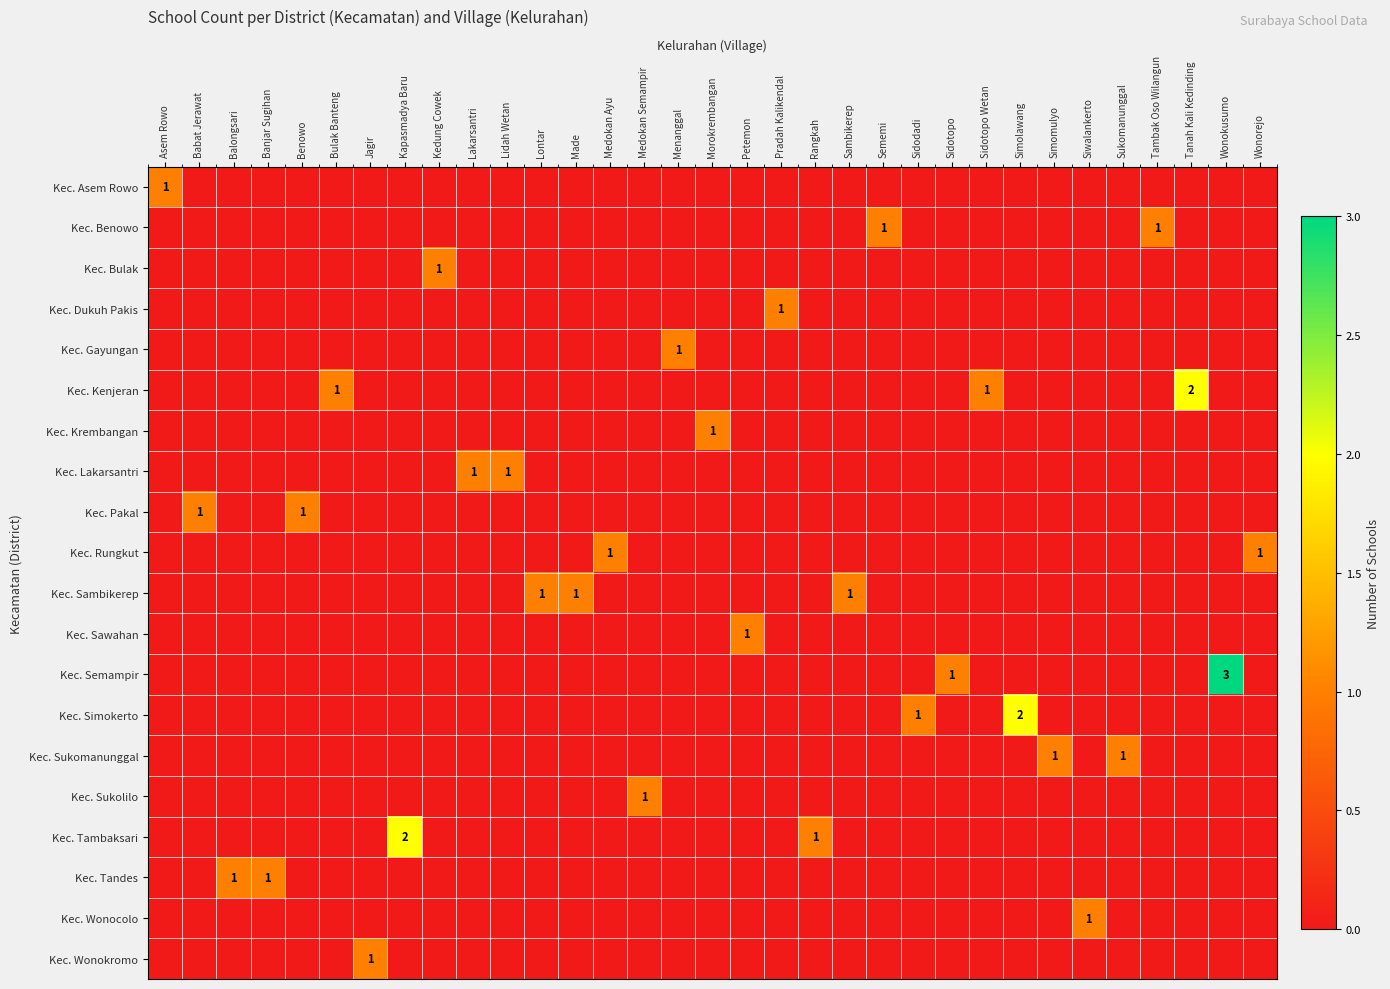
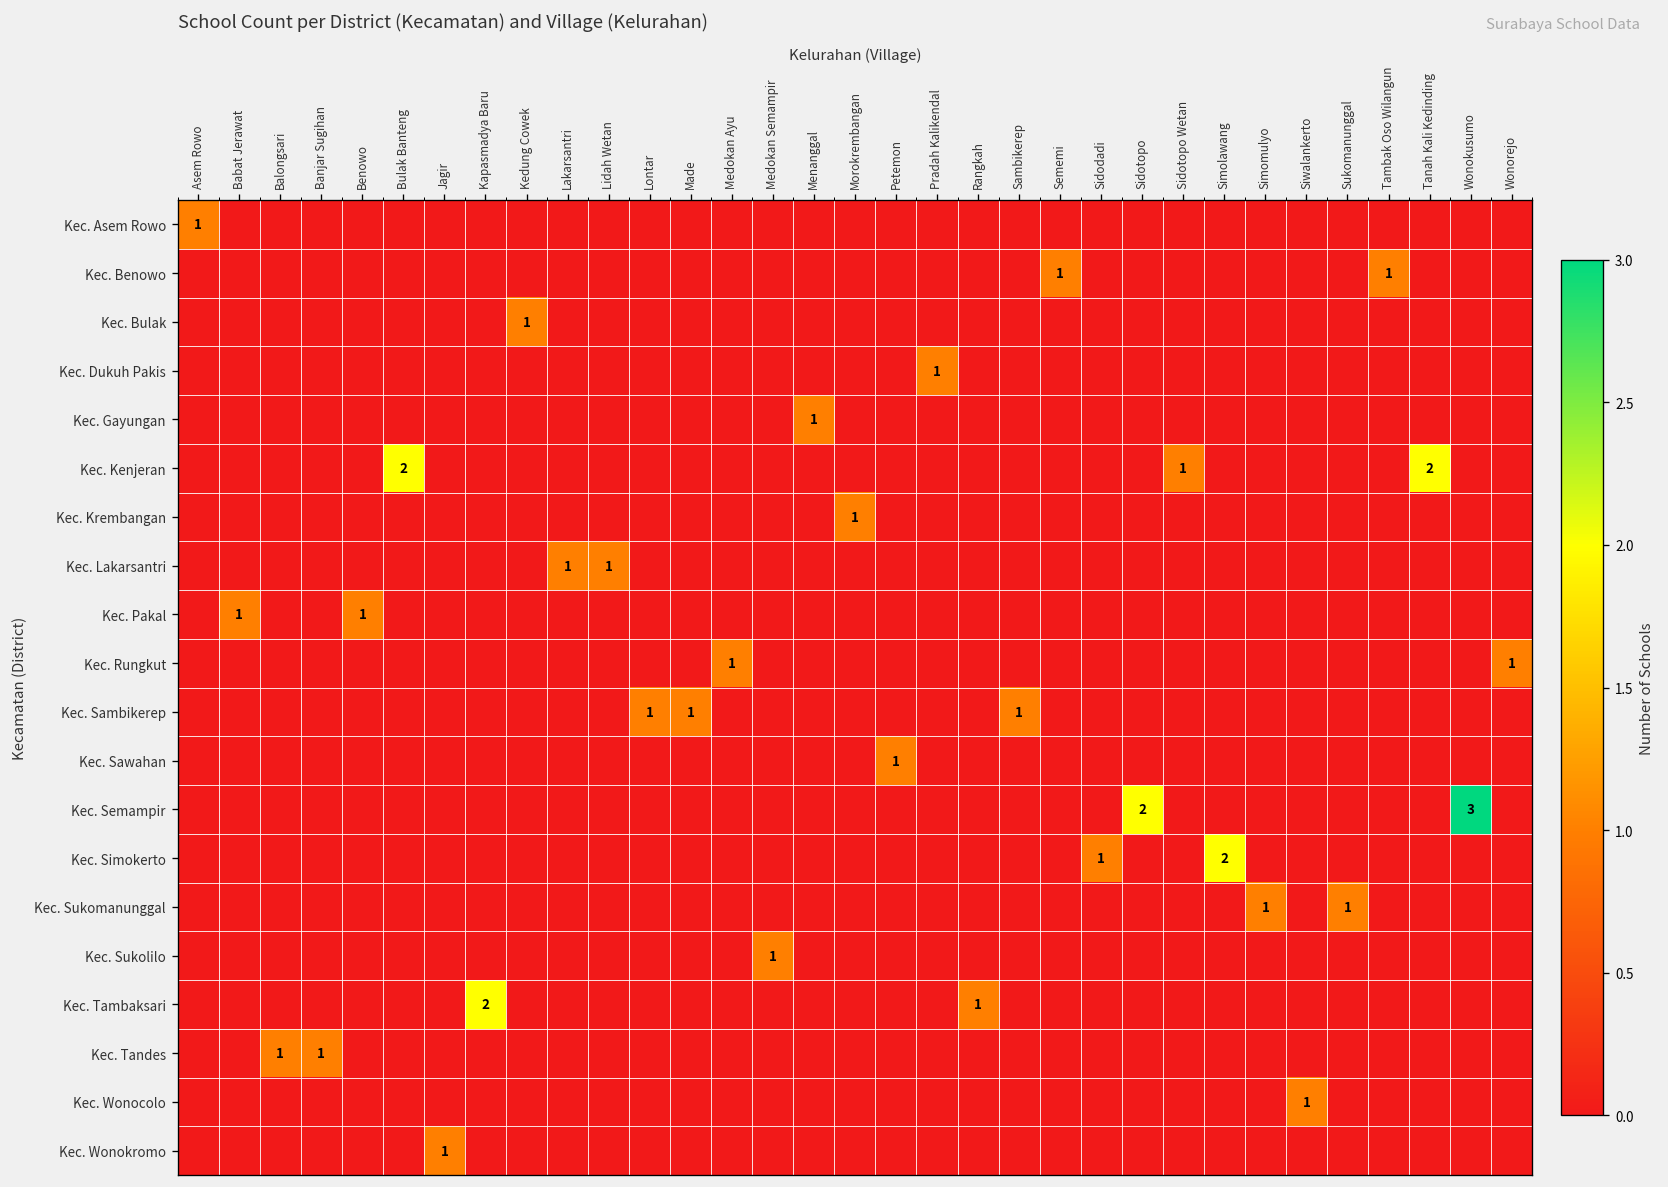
  {
    "Kec. Asem Rowo": {
      "Asem Rowo": 1
    },
    "Kec. Benowo": {
      "Sememi": 1,
      "Tambak Oso Wilangun": 1
    },
    "Kec. Bulak": {
      "Kedung Cowek": 1
    },
    "Kec. Dukuh Pakis": {
      "Pradah Kalikendal": 1
    },
    "Kec. Gayungan": {
      "Menanggal": 1
    },
    "Kec. Kenjeran": {
-     "Bulak Banteng": 1,
+     "Bulak Banteng": 2,
      "Sidotopo Wetan": 1,
      "Tanah Kali Kedinding": 2
    },
    "Kec. Krembangan": {
      "Morokrembangan": 1
    },
    "Kec. Lakarsantri": {
      "Lakarsantri": 1,
      "Lidah Wetan": 1
    },
    "Kec. Pakal": {
      "Babat Jerawat": 1,
      "Benowo": 1
    },
    "Kec. Rungkut": {
      "Medokan Ayu": 1,
      "Wonorejo": 1
    },
    "Kec. Sambikerep": {
      "Lontar": 1,
      "Made": 1,
      "Sambikerep": 1
    },
    "Kec. Sawahan": {
      "Petemon": 1
    },
    "Kec. Semampir": {
-     "Sidotopo": 1,
+     "Sidotopo": 2,
      "Wonokusumo": 3
    },
    "Kec. Simokerto": {
      "Sidodadi": 1,
      "Simolawang": 2
    },
    "Kec. Sukomanunggal": {
      "Simomulyo": 1,
      "Sukomanunggal": 1
    },
    "Kec. Sukolilo": {
      "Medokan Semampir": 1
    },
    "Kec. Tambaksari": {
      "Kapasmadya Baru": 2,
      "Rangkah": 1
    },
    "Kec. Tandes": {
      "Balongsari": 1,
      "Banjar Sugihan": 1
    },
    "Kec. Wonocolo": {
      "Siwalankerto": 1
    },
    "Kec. Wonokromo": {
      "Jagir": 1
    }
  }
